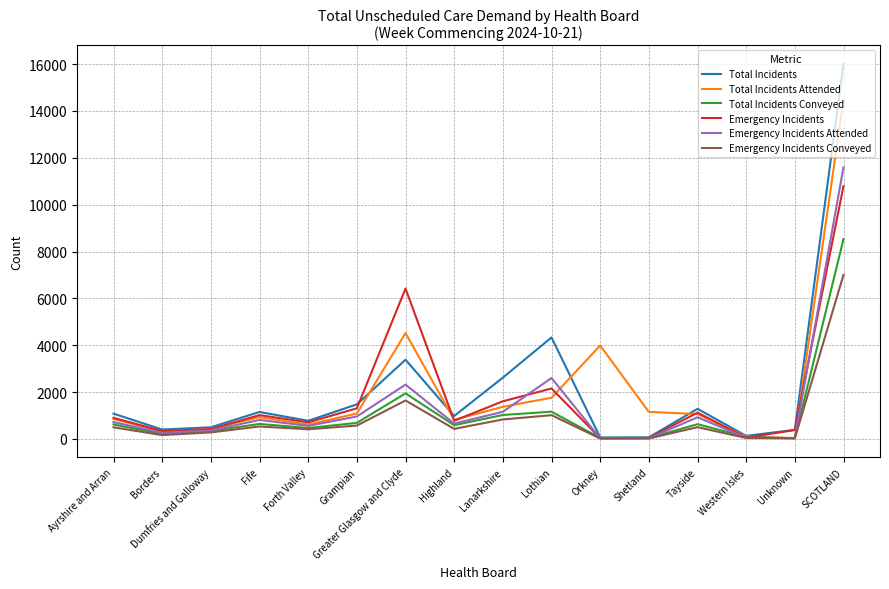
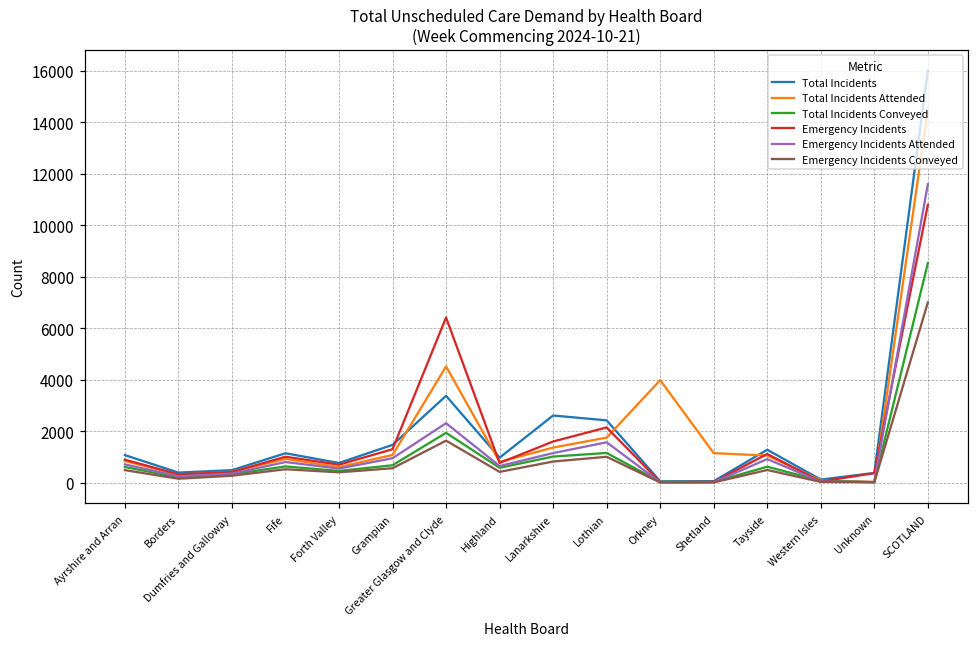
  {
    "Total Incidents": {
      "Ayrshire and Arran": 1100,
      "Fife": 1200,
      "Grampian": 1500,
      "Greater Glasgow and Clyde": 3400,
      "Highland": 1000,
      "Lanarkshire": 2600,
-     "Lothian": 4300,
+     "Lothian": 2400,
      "Tayside": 1300
    },
    "Total Incidents Attended": {
      "Grampian": 1100,
      "Greater Glasgow and Clyde": 4500,
      "Lanarkshire": 1400,
      "Lothian": 1800,
      "Orkney": 4000,
      "Shetland": 1200
    },
    "Total Incidents Conveyed": {
      "Fife": 600,
      "Grampian": 700,
      "Greater Glasgow and Clyde": 1900,
      "Lanarkshire": 1000,
      "Lothian": 1200,
      "Tayside": 600,
      "SCOTLAND": 8500
    },
    "Emergency Incidents": {
      "Grampian": 1300,
      "Greater Glasgow and Clyde": 6400,
      "Lanarkshire": 1600,
      "Lothian": 2200,
      "SCOTLAND": 10800
    },
    "Emergency Incidents Attended": {
      "Fife": 800,
      "Grampian": 1000,
      "Greater Glasgow and Clyde": 2300,
      "Lanarkshire": 1200,
-     "Lothian": 2600,
+     "Lothian": 1600,
      "Tayside": 900,
      "SCOTLAND": 11600
    },
    "Emergency Incidents Conveyed": {
      "Ayrshire and Arran": 500,
      "Fife": 500,
      "Grampian": 600,
      "Greater Glasgow and Clyde": 1600,
      "Highland": 400,
      "Lanarkshire": 800,
      "Lothian": 1000,
      "Tayside": 500,
      "SCOTLAND": 7000
    }
  }
